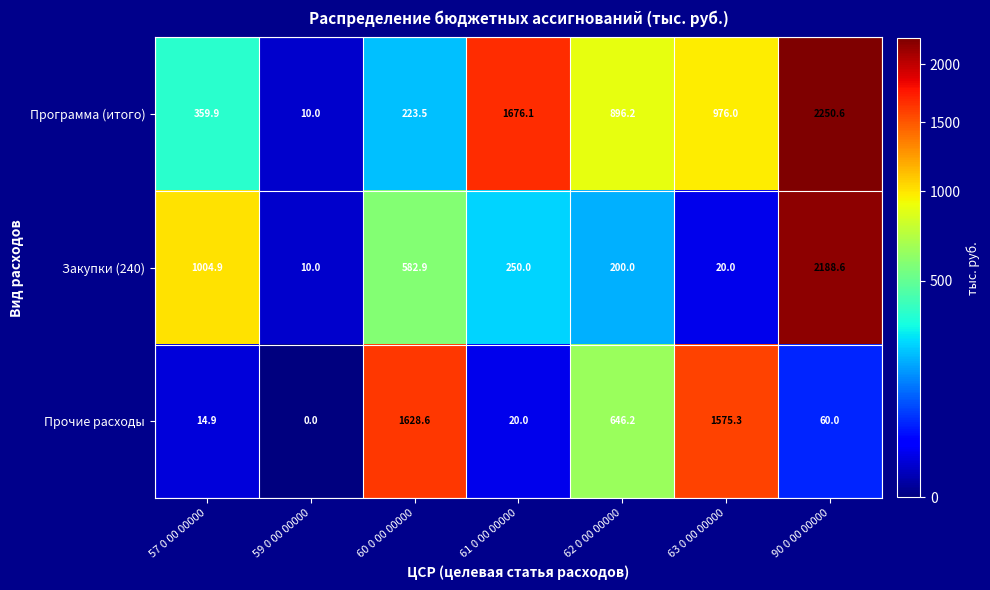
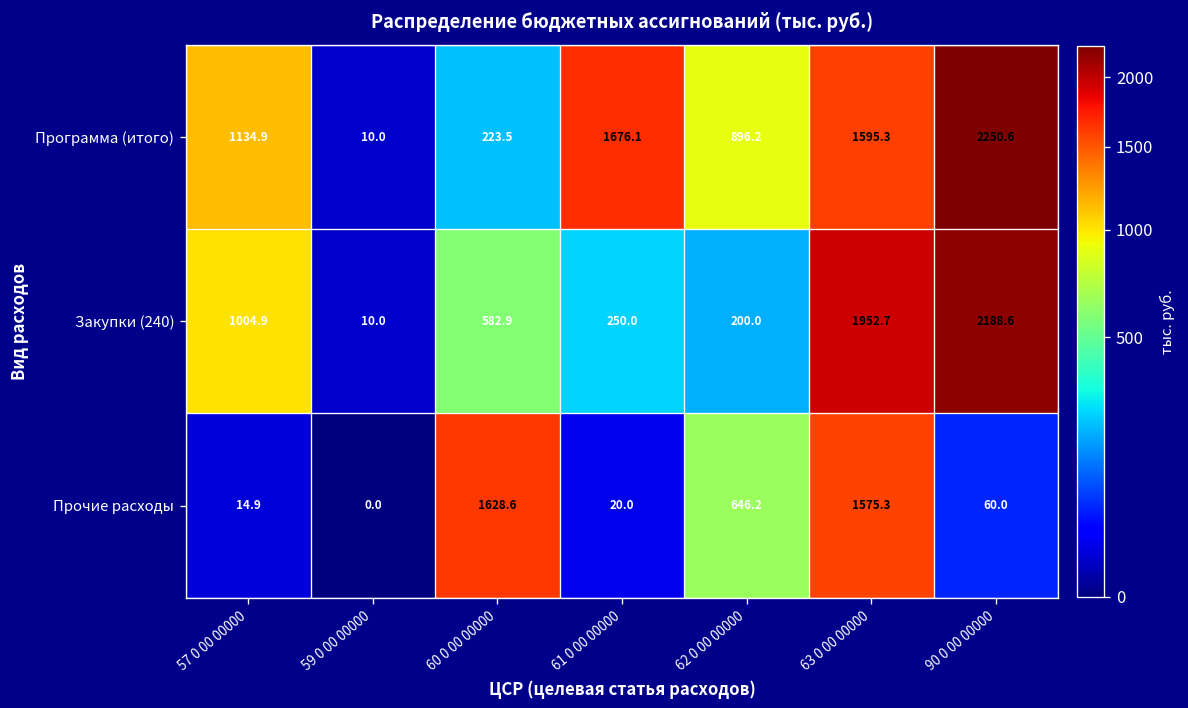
  {
    "Программа (итого)": {
-     "57 0 00 00000": 359.9,
+     "57 0 00 00000": 1134.9,
      "59 0 00 00000": 10.0,
      "60 0 00 00000": 223.5,
      "61 0 00 00000": 1676.1,
      "62 0 00 00000": 896.2,
-     "63 0 00 00000": 976.0,
+     "63 0 00 00000": 1595.3,
      "90 0 00 00000": 2250.6
    },
    "Закупки (240)": {
      "57 0 00 00000": 1004.9,
      "59 0 00 00000": 10.0,
      "60 0 00 00000": 582.9,
      "61 0 00 00000": 250.0,
      "62 0 00 00000": 200.0,
-     "63 0 00 00000": 20.0,
+     "63 0 00 00000": 1952.7,
      "90 0 00 00000": 2188.6
    },
    "Прочие расходы": {
      "57 0 00 00000": 14.9,
      "59 0 00 00000": 0.0,
      "60 0 00 00000": 1628.6,
      "61 0 00 00000": 20.0,
      "62 0 00 00000": 646.2,
      "63 0 00 00000": 1575.3,
      "90 0 00 00000": 60.0
    }
  }
